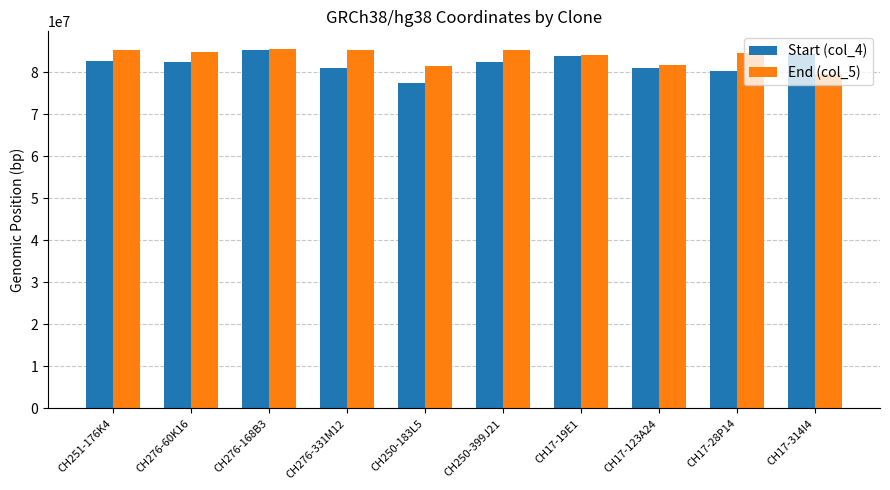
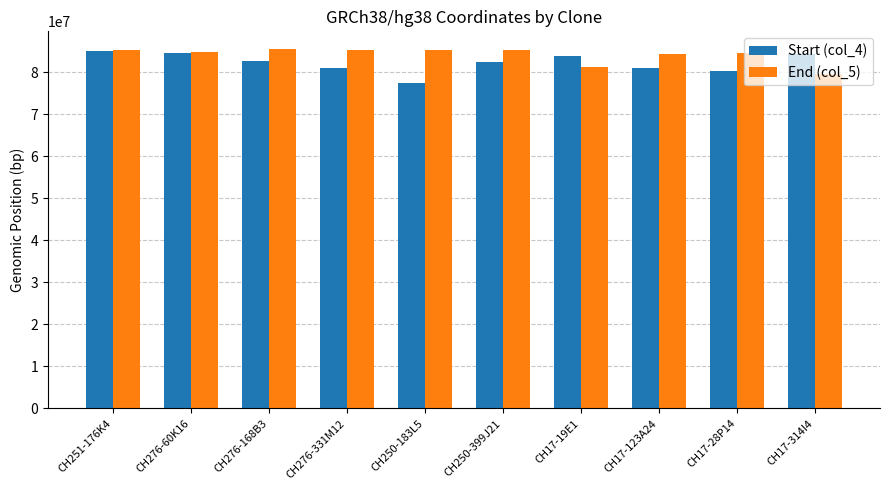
  {
    "Start (col_4)": {
-     "CH251-176K4": 83000000,
-     "CH276-60K16": 83000000,
-     "CH276-168B3": 85000000,
+     "CH251-176K4": 85000000,
+     "CH276-60K16": 85000000,
+     "CH276-168B3": 83000000,
      "CH276-331M12": 81000000,
      "CH250-183L5": 77000000,
      "CH250-399J21": 82000000,
      "CH17-19E1": 84000000,
      "CH17-123A24": 81000000,
      "CH17-28P14": 80000000
    },
    "End (col_5)": {
      "CH251-176K4": 85000000,
      "CH276-60K16": 85000000,
      "CH276-168B3": 86000000,
      "CH276-331M12": 85000000,
-     "CH250-183L5": 82000000,
+     "CH250-183L5": 85000000,
      "CH250-399J21": 85000000,
-     "CH17-19E1": 84000000,
-     "CH17-123A24": 82000000
+     "CH17-19E1": 81000000,
+     "CH17-123A24": 84000000
    }
  }
